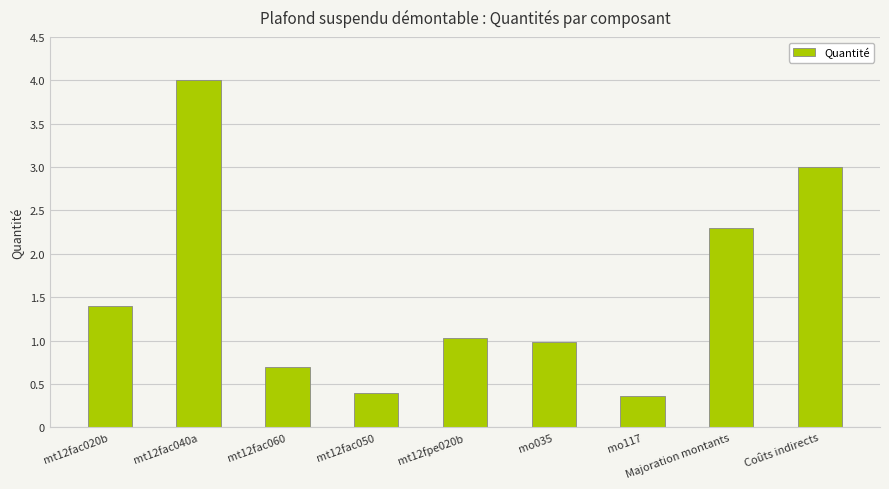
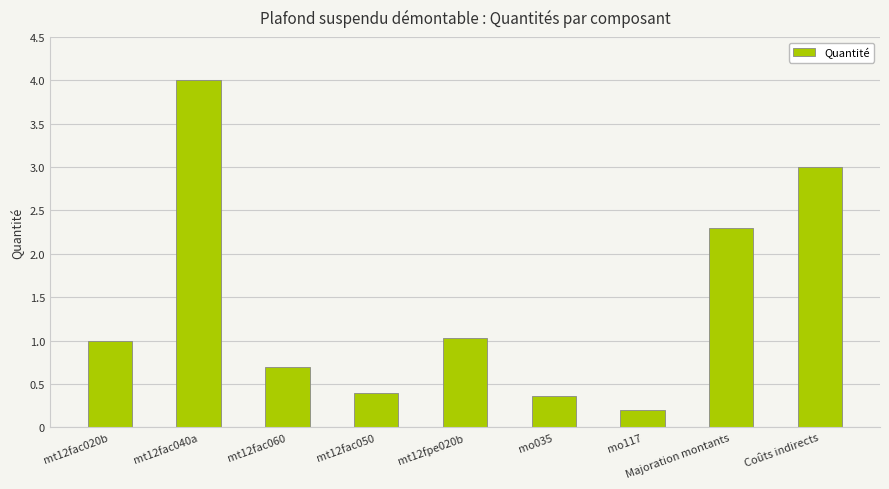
  {
-   "mt12fac020b": 1.4,
+   "mt12fac020b": 1.0,
    "mt12fac040a": 4.0,
    "mt12fac060": 0.7,
    "mt12fac050": 0.4,
    "mt12fpe020b": 1.0,
-   "mo035": 1.0,
-   "mo117": 0.4,
+   "mo035": 0.4,
+   "mo117": 0.2,
    "Majoration montants": 2.3,
    "Coûts indirects": 3.0
  }
